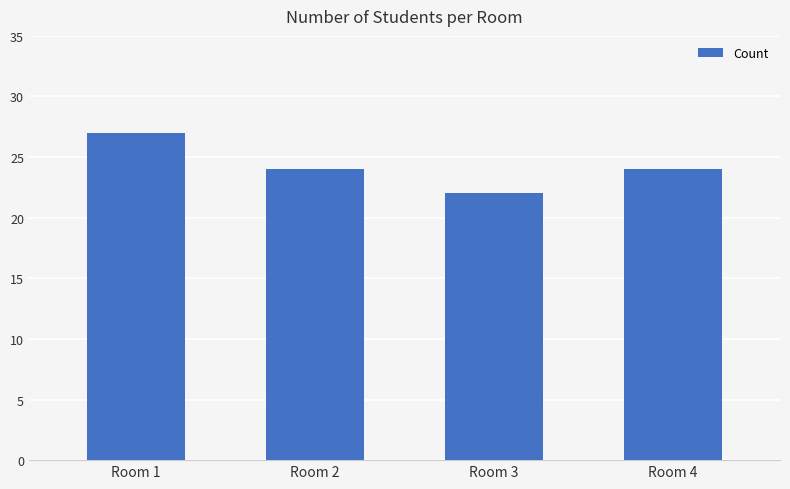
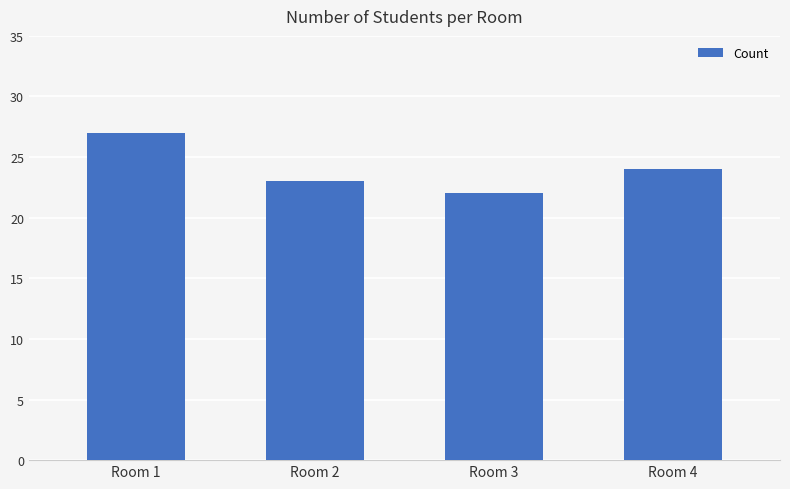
  {
    "Room 1": 27,
-   "Room 2": 24,
+   "Room 2": 23,
    "Room 3": 22,
    "Room 4": 24
  }
